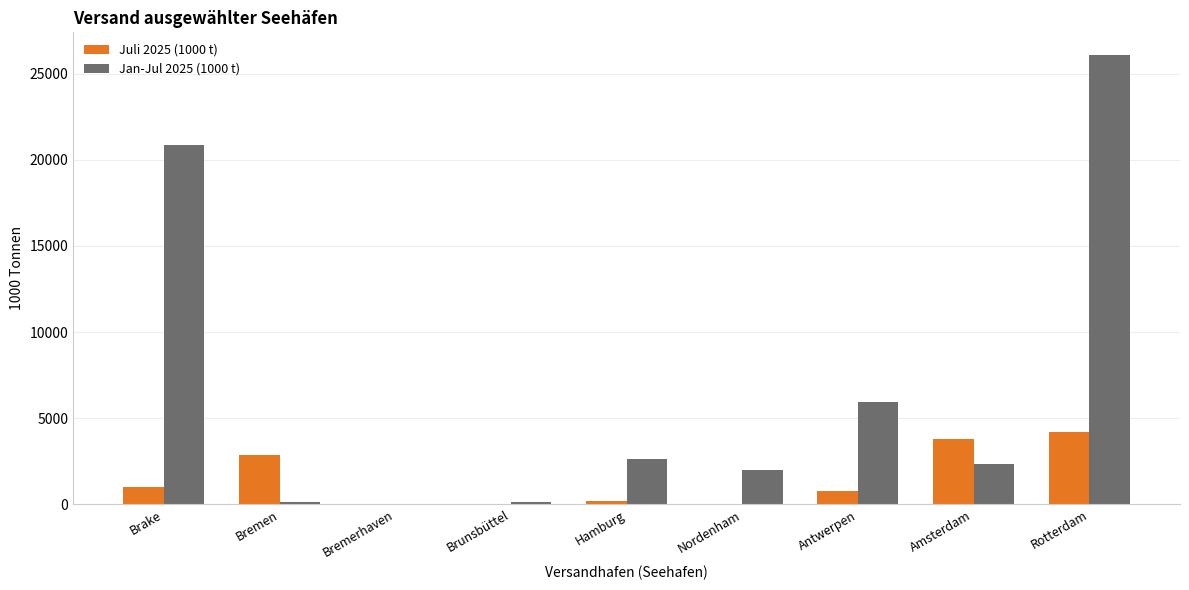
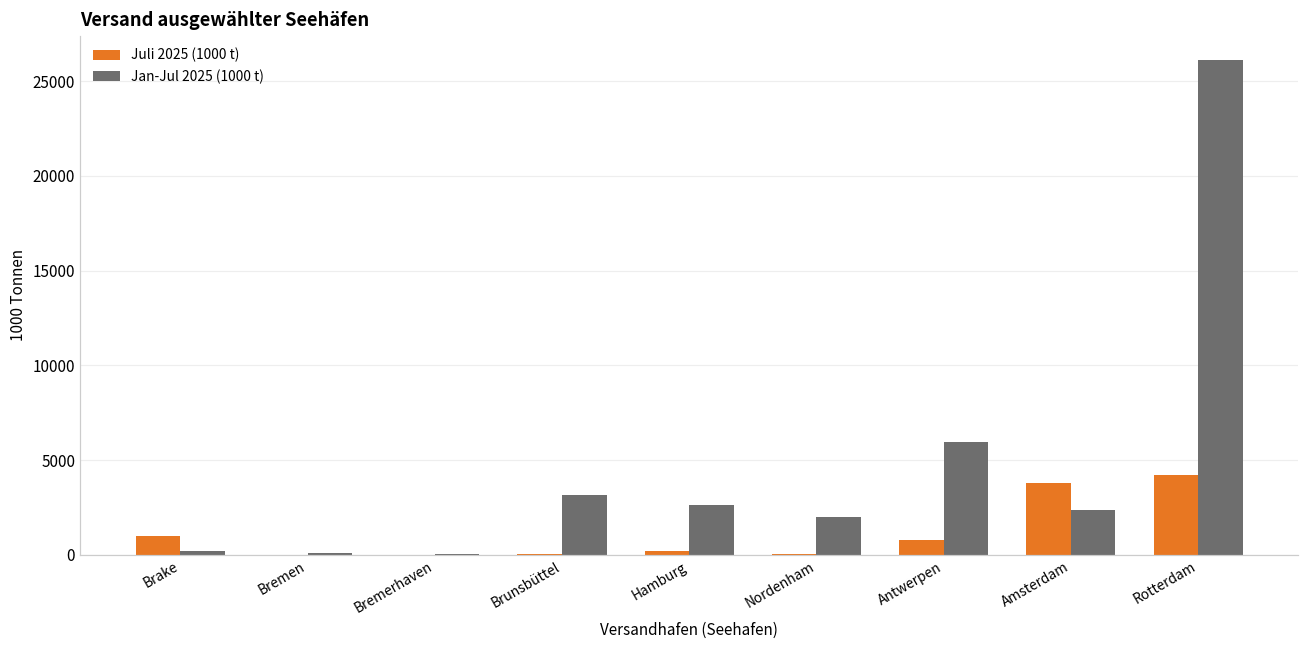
  {
    "Juli 2025 (1000 t)": {
      "Brake": 1000,
-     "Bremen": 2900,
+     "Bremen": 0,
      "Hamburg": 200,
      "Antwerpen": 800,
      "Amsterdam": 3800,
      "Rotterdam": 4200
    },
    "Jan-Jul 2025 (1000 t)": {
-     "Brake": 20900,
-     "Brunsbüttel": 200,
+     "Brake": 200,
+     "Brunsbüttel": 3100,
      "Hamburg": 2600,
      "Nordenham": 2000,
      "Antwerpen": 5900,
      "Amsterdam": 2300,
      "Rotterdam": 26100
    }
  }
